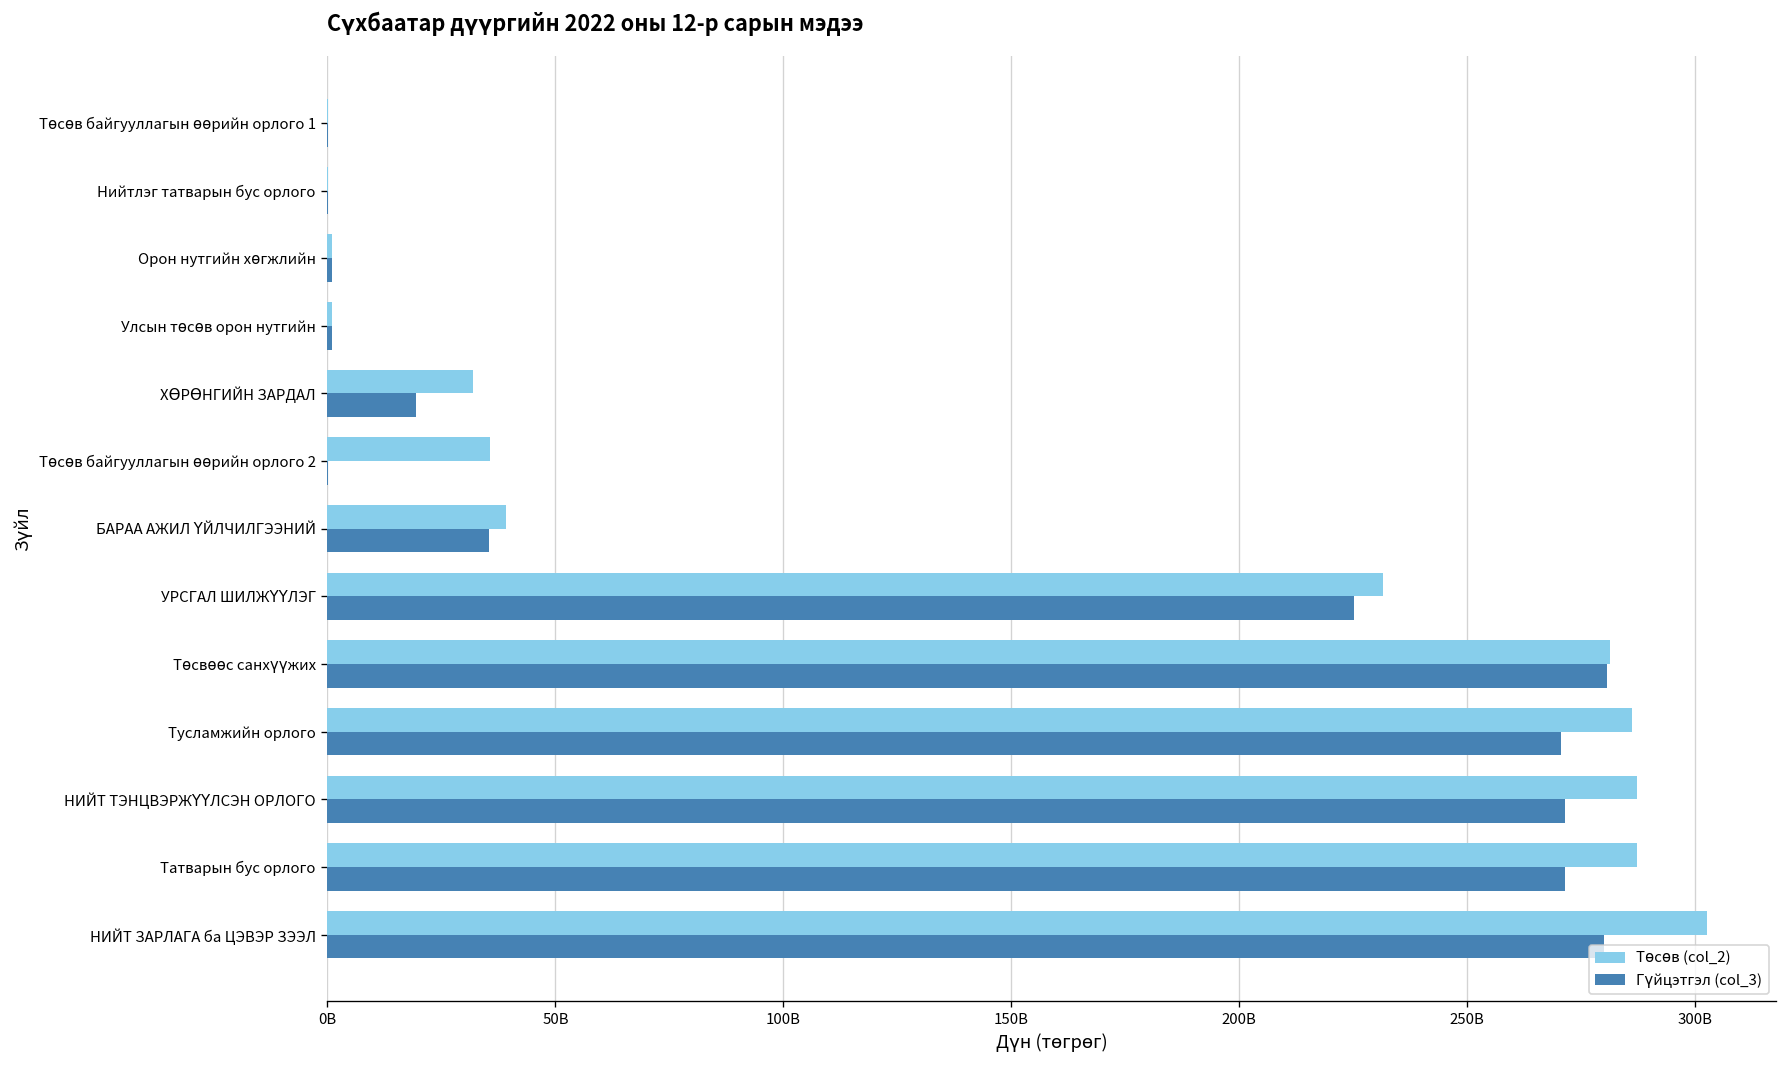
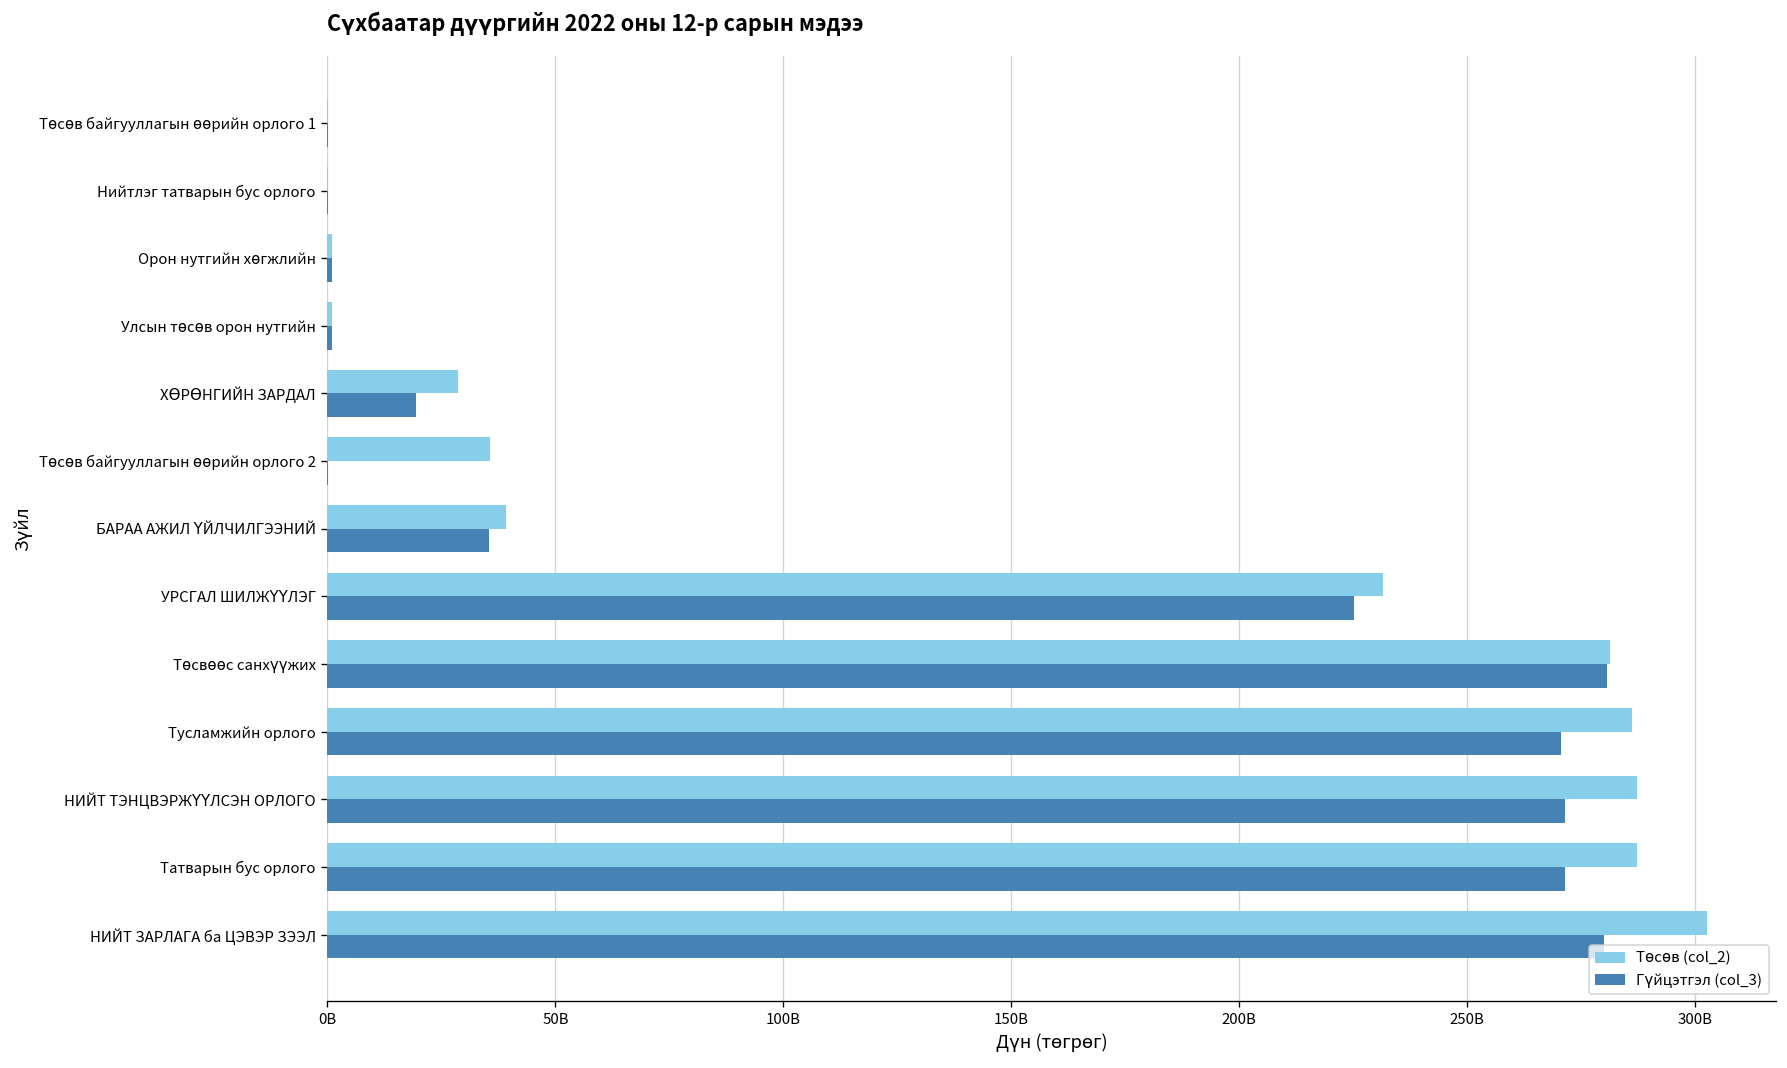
  {
    "Төсөв (col_2)": {
      "Орон нутгийн хөгжлийн": 1000000000,
      "Улсын төсөв орон нутгийн": 1000000000,
-     "ХӨРӨНГИЙН ЗАРДАЛ": 32000000000,
+     "ХӨРӨНГИЙН ЗАРДАЛ": 29000000000,
      "Төсөв байгууллагын өөрийн орлого 2": 36000000000,
      "БАРАА АЖИЛ ҮЙЛЧИЛГЭЭНИЙ": 39000000000,
      "УРСГАЛ ШИЛЖҮҮЛЭГ": 232000000000,
      "Төсвөөс санхүүжих": 281000000000,
      "Тусламжийн орлого": 286000000000,
      "НИЙТ ТЭНЦВЭРЖҮҮЛСЭН ОРЛОГО": 287000000000,
      "Татварын бус орлого": 287000000000,
      "НИЙТ ЗАРЛАГА ба ЦЭВЭР ЗЭЭЛ": 303000000000
    },
    "Гүйцэтгэл (col_3)": {
      "Орон нутгийн хөгжлийн": 1000000000,
      "Улсын төсөв орон нутгийн": 1000000000,
      "ХӨРӨНГИЙН ЗАРДАЛ": 20000000000,
      "БАРАА АЖИЛ ҮЙЛЧИЛГЭЭНИЙ": 35000000000,
      "УРСГАЛ ШИЛЖҮҮЛЭГ": 225000000000,
      "Төсвөөс санхүүжих": 281000000000,
      "Тусламжийн орлого": 271000000000,
      "НИЙТ ТЭНЦВЭРЖҮҮЛСЭН ОРЛОГО": 272000000000,
      "Татварын бус орлого": 272000000000
    }
  }
